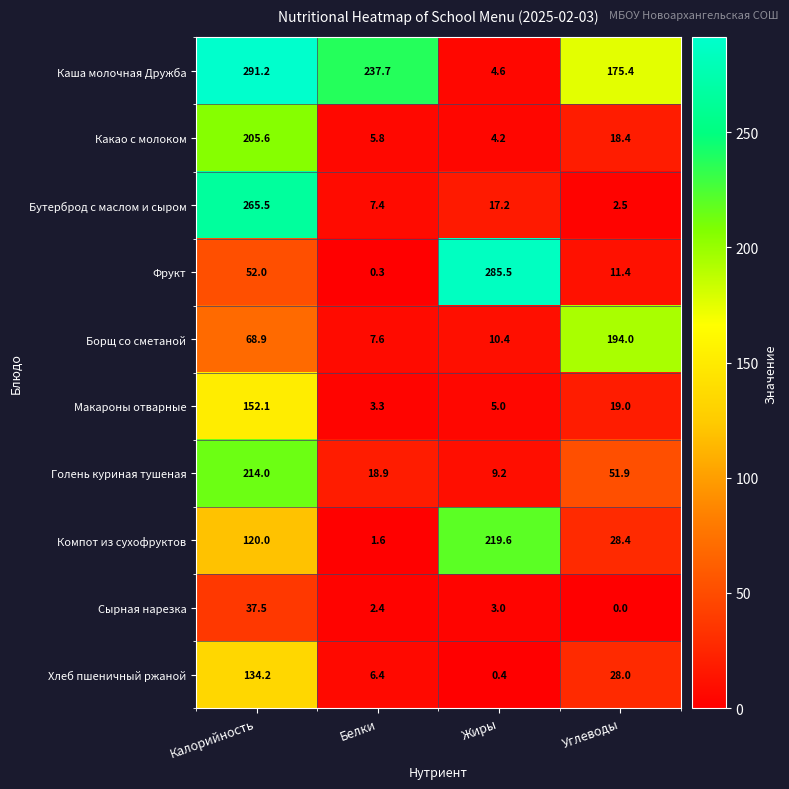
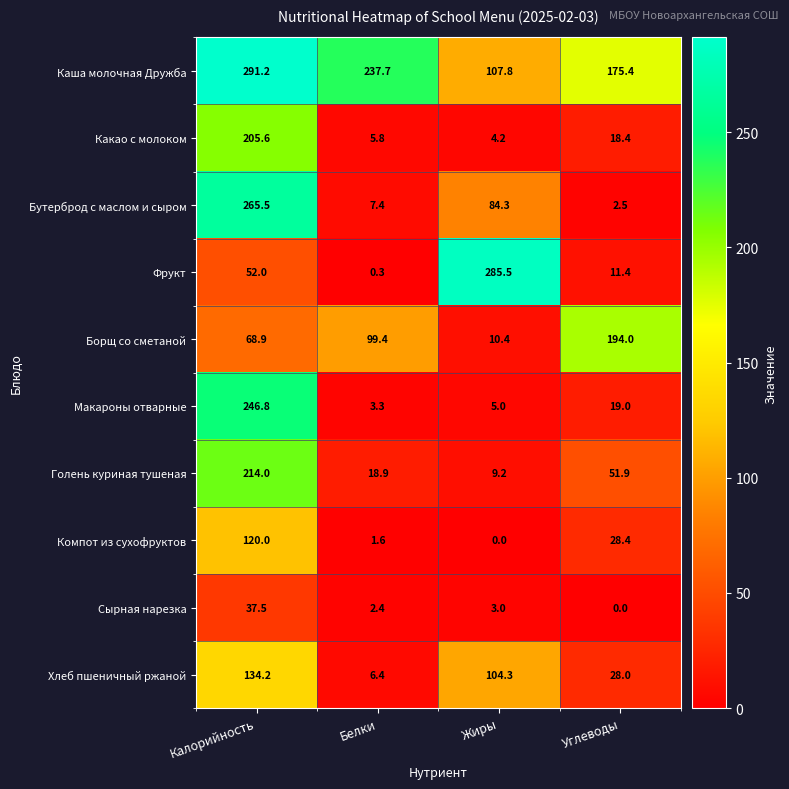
  {
    "Каша молочная Дружба": {
      "Калорийность": 291.2,
      "Белки": 237.7,
-     "Жиры": 4.6,
+     "Жиры": 107.8,
      "Углеводы": 175.4
    },
    "Какао с молоком": {
      "Калорийность": 205.6,
      "Белки": 5.8,
      "Жиры": 4.2,
      "Углеводы": 18.4
    },
    "Бутерброд с маслом и сыром": {
      "Калорийность": 265.5,
      "Белки": 7.4,
-     "Жиры": 17.2,
+     "Жиры": 84.3,
      "Углеводы": 2.5
    },
    "Фрукт": {
      "Калорийность": 52.0,
      "Белки": 0.3,
      "Жиры": 285.5,
      "Углеводы": 11.4
    },
    "Борщ со сметаной": {
      "Калорийность": 68.9,
-     "Белки": 7.6,
+     "Белки": 99.4,
      "Жиры": 10.4,
      "Углеводы": 194.0
    },
    "Макароны отварные": {
-     "Калорийность": 152.1,
+     "Калорийность": 246.8,
      "Белки": 3.3,
      "Жиры": 5.0,
      "Углеводы": 19.0
    },
    "Голень куриная тушеная": {
      "Калорийность": 214.0,
      "Белки": 18.9,
      "Жиры": 9.2,
      "Углеводы": 51.9
    },
    "Компот из сухофруктов": {
      "Калорийность": 120.0,
      "Белки": 1.6,
-     "Жиры": 219.6,
+     "Жиры": 0.0,
      "Углеводы": 28.4
    },
    "Сырная нарезка": {
      "Калорийность": 37.5,
      "Белки": 2.4,
      "Жиры": 3.0,
      "Углеводы": 0.0
    },
    "Хлеб пшеничный ржаной": {
      "Калорийность": 134.2,
      "Белки": 6.4,
-     "Жиры": 0.4,
+     "Жиры": 104.3,
      "Углеводы": 28.0
    }
  }
